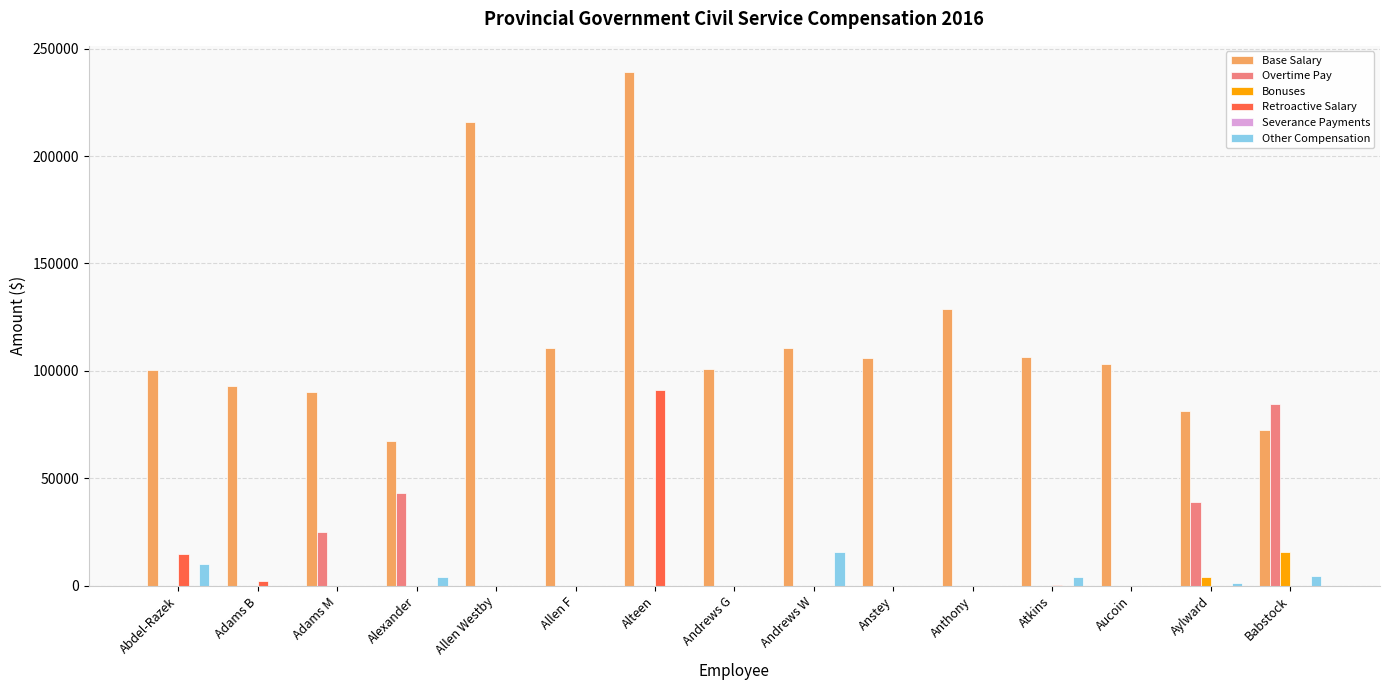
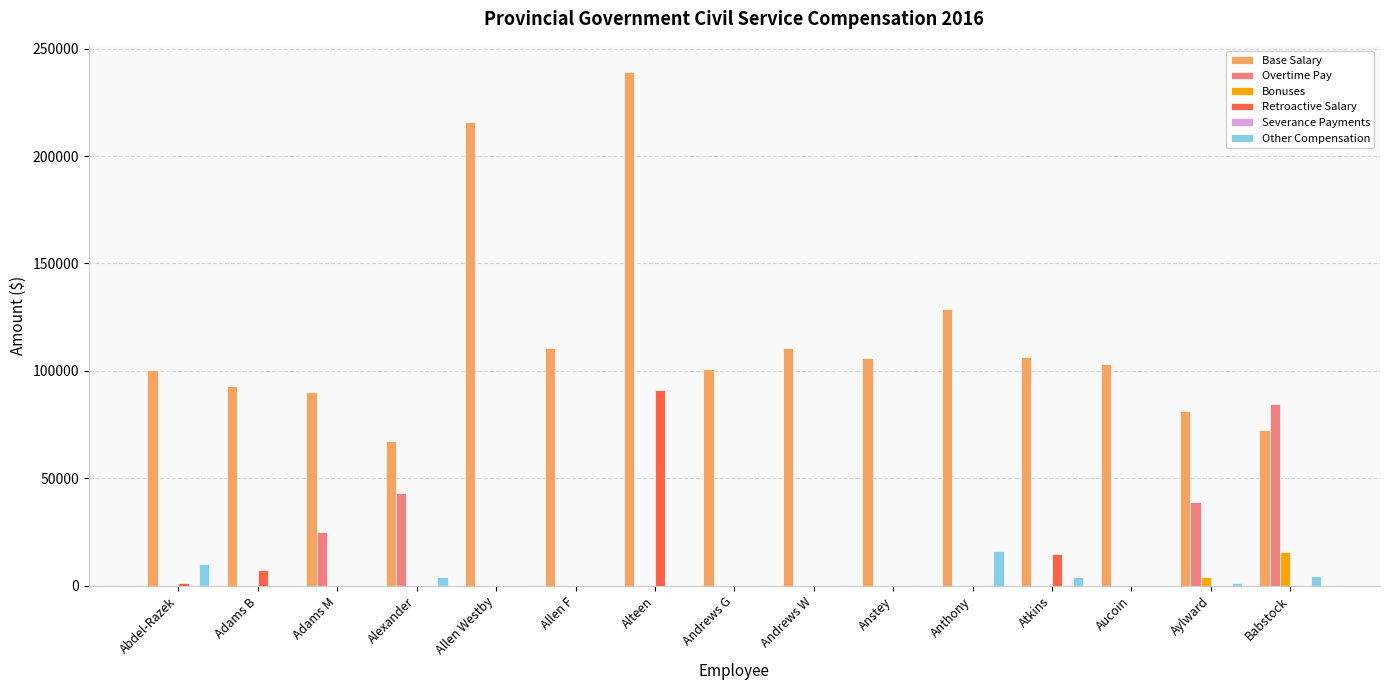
  {
    "Bonuses": {
      "Abdel-Razek": 0,
      "Adams B": 0,
      "Adams M": 0,
      "Alexander": 0,
      "Allen Westby": 0,
      "Allen F": 0,
      "Alteen": 0,
      "Andrews G": 0,
      "Andrews W": 0,
      "Anstey": 0,
      "Anthony": 0,
      "Atkins": 0,
      "Aucoin": 0,
      "Aylward": 4000,
      "Babstock": 16000
    },
    "Retroactive Salary": {
-     "Abdel-Razek": 15000,
-     "Adams B": 2000,
+     "Abdel-Razek": 1000,
+     "Adams B": 8000,
      "Adams M": 0,
      "Alexander": 0,
      "Allen Westby": 0,
      "Allen F": 0,
      "Alteen": 91000,
      "Andrews W": 0,
      "Anstey": 0,
      "Anthony": 0,
-     "Atkins": 0,
+     "Atkins": 15000,
      "Aucoin": 0,
      "Aylward": 0,
      "Babstock": 0
    },
    "Severance Payments": {
      "Abdel-Razek": 0,
      "Adams B": 0,
      "Adams M": 0,
      "Alexander": 0,
      "Allen Westby": 0,
      "Allen F": 0,
      "Alteen": 0,
      "Andrews G": 0,
      "Andrews W": 0,
      "Anstey": 0,
      "Anthony": 0,
      "Atkins": 0,
      "Aucoin": 0,
      "Aylward": 0,
      "Babstock": 0
    },
    "Other Compensation": {
      "Abdel-Razek": 10000,
      "Adams B": 0,
      "Alexander": 4000,
      "Allen Westby": 0,
      "Alteen": 0,
-     "Andrews W": 16000,
-     "Anthony": 0,
+     "Andrews W": 0,
+     "Anthony": 16000,
      "Atkins": 4000,
      "Aylward": 2000,
      "Babstock": 4000
    }
  }
